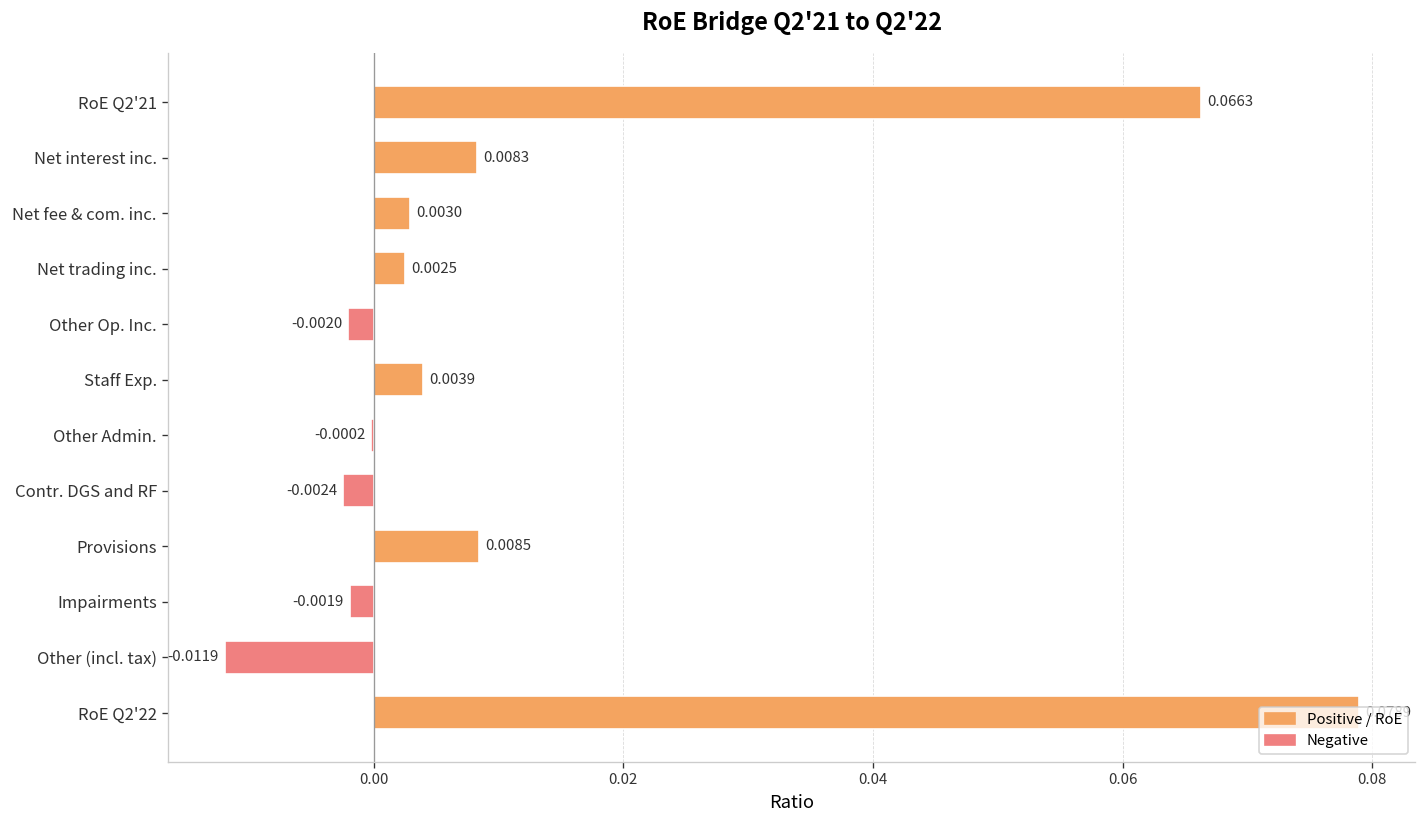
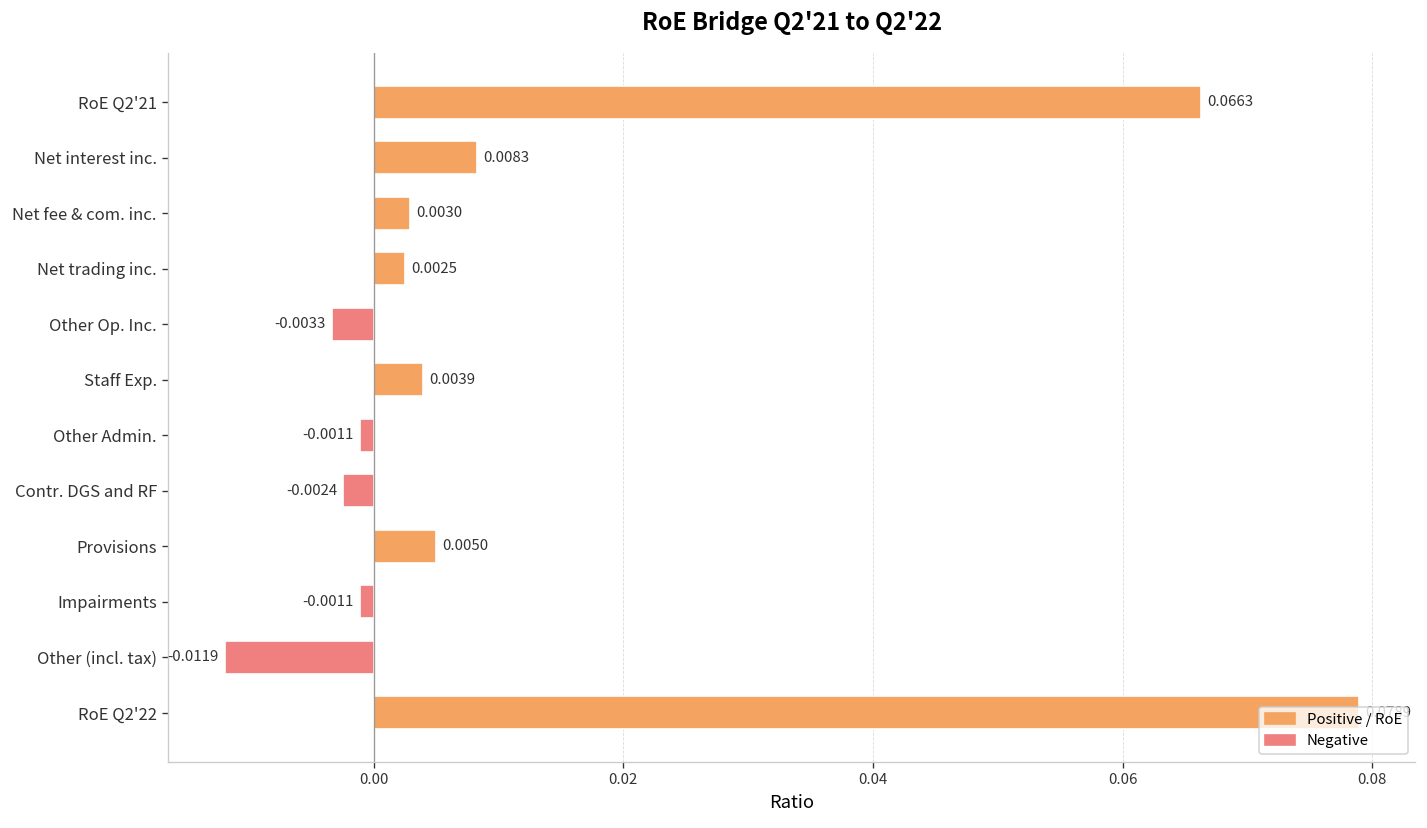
  {
    "RoE Q2'21": 0.0663,
    "Net interest inc.": 0.0083,
    "Net fee & com. inc.": 0.0030,
    "Net trading inc.": 0.0025,
-   "Other Op. Inc.": -0.0020,
+   "Other Op. Inc.": -0.0033,
    "Staff Exp.": 0.0039,
-   "Other Admin.": -0.0002,
+   "Other Admin.": -0.0011,
    "Contr. DGS and RF": -0.0024,
-   "Provisions": 0.0085,
-   "Impairments": -0.0019,
+   "Provisions": 0.0050,
+   "Impairments": -0.0011,
    "Other (incl. tax)": -0.0119
  }
